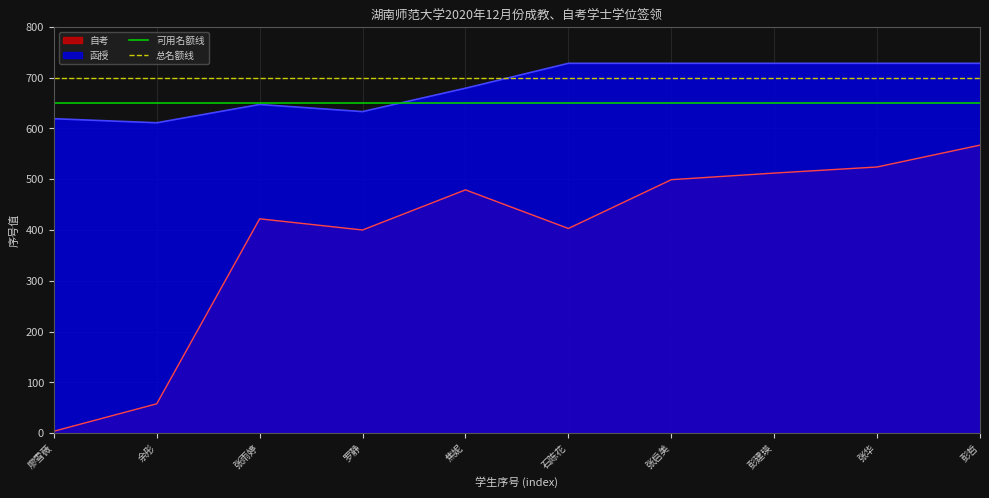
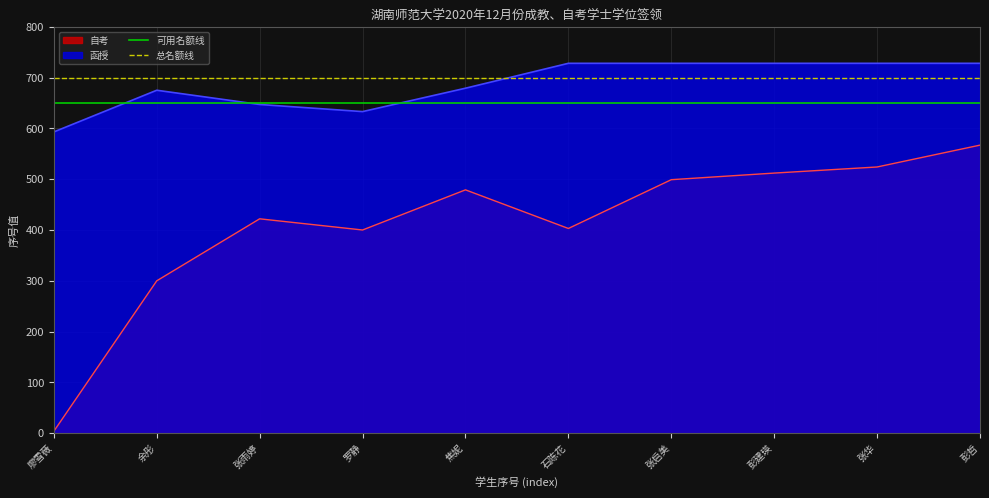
  {
    "自考": {
      "廖雪薇": 0,
-     "余彤": 60,
+     "余彤": 300,
      "张雨婷": 420,
      "罗静": 400,
      "焦妮": 480,
      "石陈花": 400,
      "张启美": 500,
      "彭建瑛": 510,
      "张华": 520,
      "彭哲": 570
    },
    "函授": {
-     "廖雪薇": 620,
-     "余彤": 610,
+     "廖雪薇": 590,
+     "余彤": 680,
      "张雨婷": 650,
      "罗静": 630,
      "焦妮": 680,
      "石陈花": 730,
      "张启美": 730,
      "彭建瑛": 730,
      "张华": 730,
      "彭哲": 730
    }
  }
